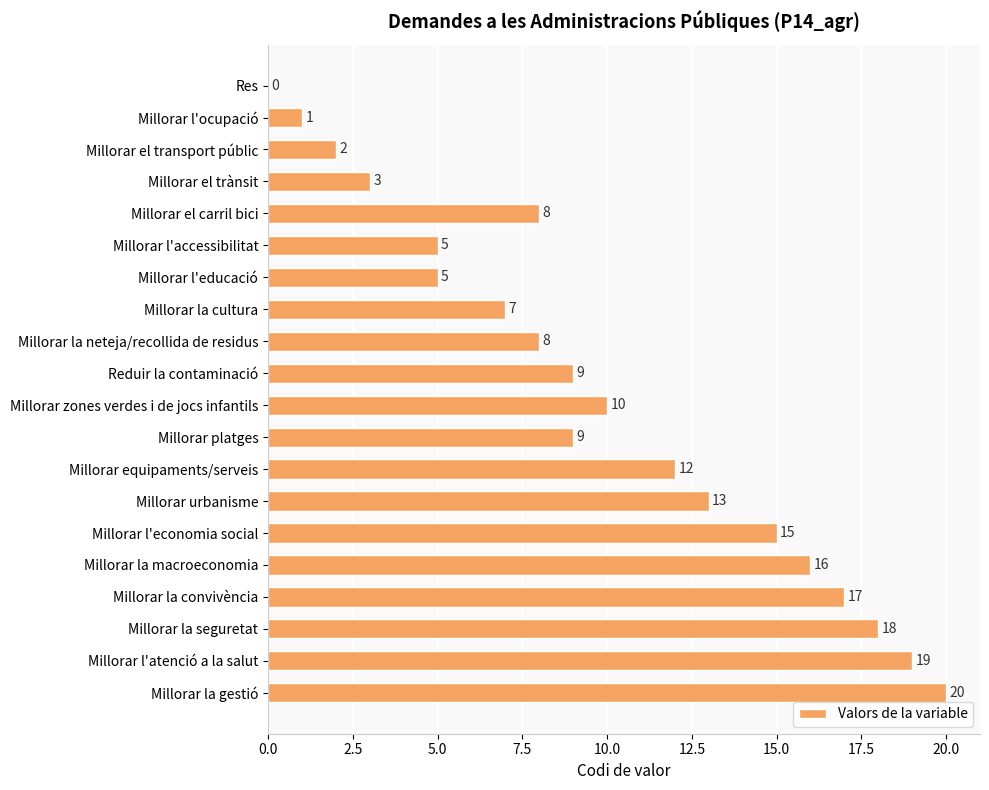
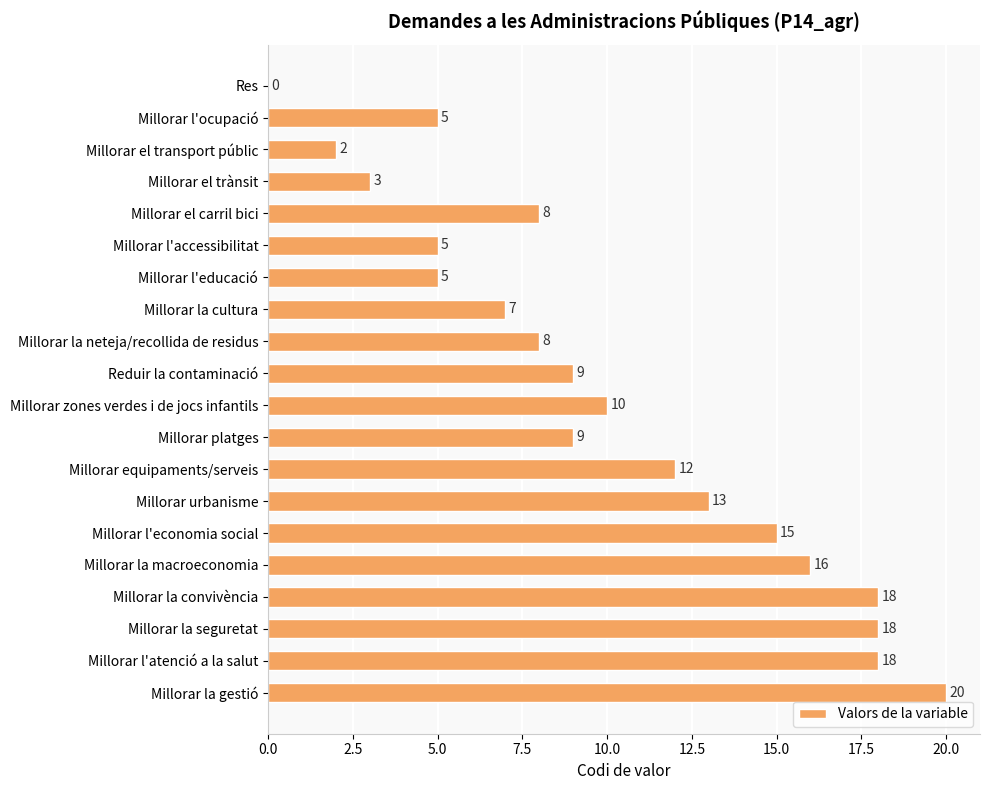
  {
    "Res": 0,
-   "Millorar l'ocupació": 1,
+   "Millorar l'ocupació": 5,
    "Millorar el transport públic": 2,
    "Millorar el trànsit": 3,
    "Millorar el carril bici": 8,
    "Millorar l'accessibilitat": 5,
    "Millorar l'educació": 5,
    "Millorar la cultura": 7,
    "Millorar la neteja/recollida de residus": 8,
    "Reduir la contaminació": 9,
    "Millorar zones verdes i de jocs infantils": 10,
    "Millorar platges": 9,
    "Millorar equipaments/serveis": 12,
    "Millorar urbanisme": 13,
    "Millorar l'economia social": 15,
    "Millorar la macroeconomia": 16,
-   "Millorar la convivència": 17,
+   "Millorar la convivència": 18,
    "Millorar la seguretat": 18,
-   "Millorar l'atenció a la salut": 19,
+   "Millorar l'atenció a la salut": 18,
    "Millorar la gestió": 20
  }
